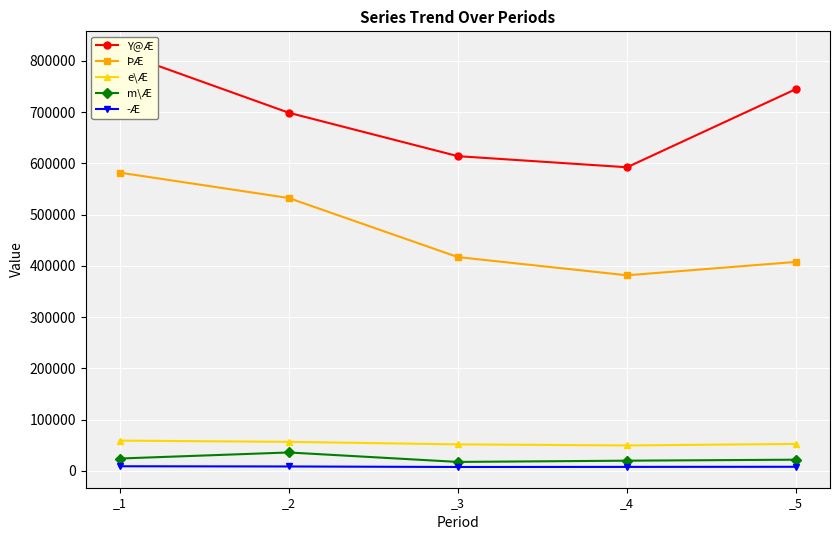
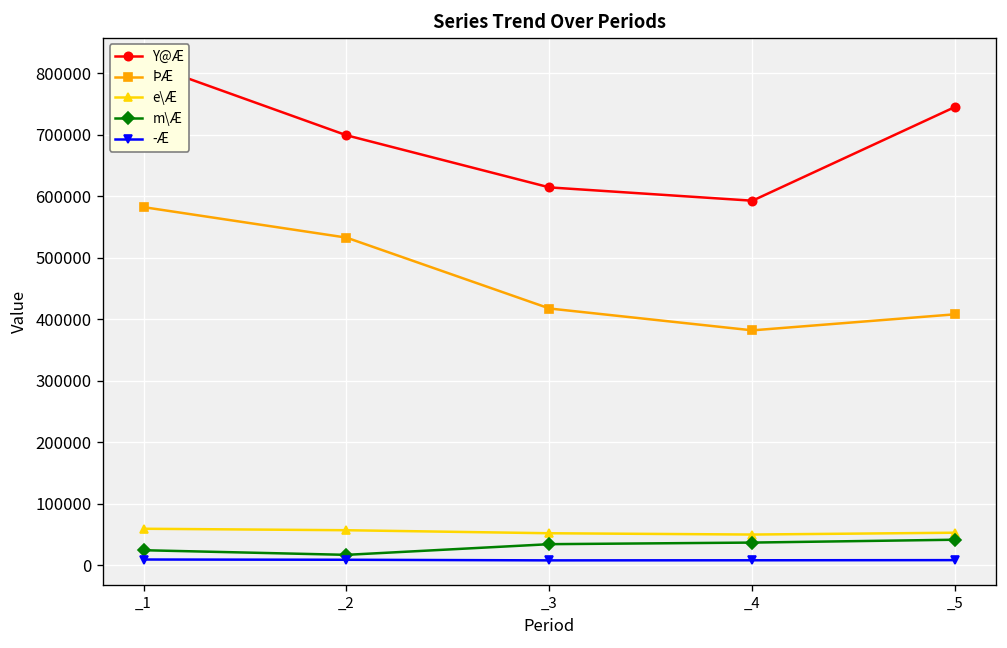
  {
    "Y@Æ": {
      "_2": 700000,
      "_3": 610000,
      "_4": 590000,
      "_5": 750000
    },
    "m\\Æ": {
      "_1": 20000,
-     "_2": 40000,
-     "_3": 20000,
-     "_4": 20000,
-     "_5": 20000
+     "_2": 20000,
+     "_3": 30000,
+     "_4": 40000,
+     "_5": 40000
    },
    "­Æ": {
      "_1": 10000,
      "_2": 10000,
      "_3": 10000,
      "_4": 10000,
      "_5": 10000
    }
  }
